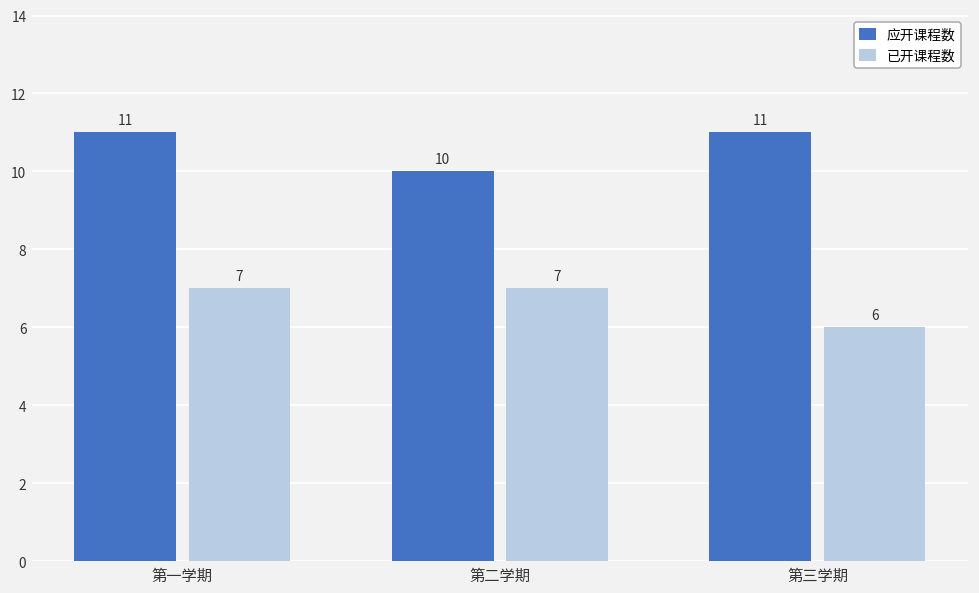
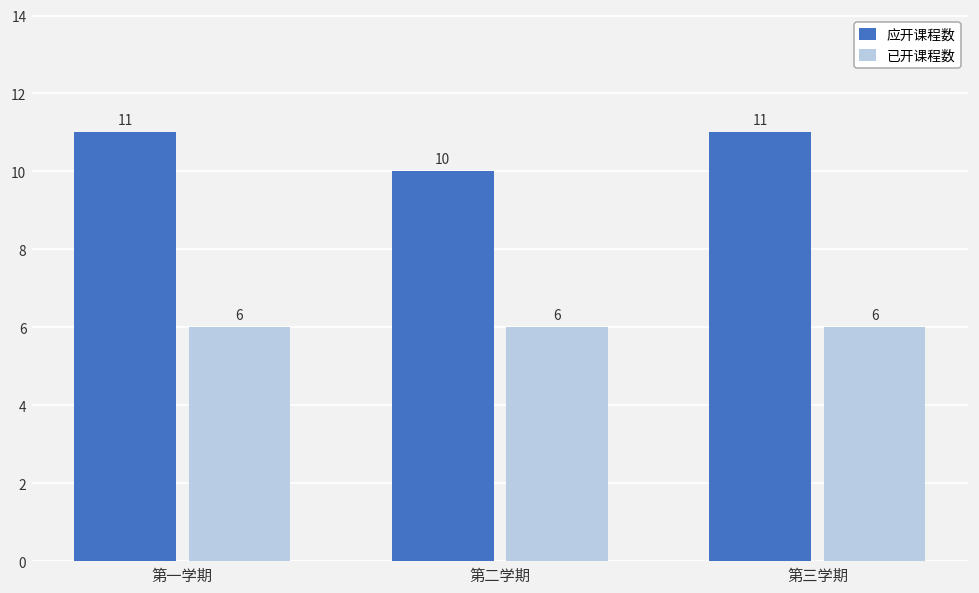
  {
    "应开课程数": {
      "第一学期": 11,
      "第二学期": 10,
      "第三学期": 11
    },
    "已开课程数": {
-     "第一学期": 7,
-     "第二学期": 7,
+     "第一学期": 6,
+     "第二学期": 6,
      "第三学期": 6
    }
  }
